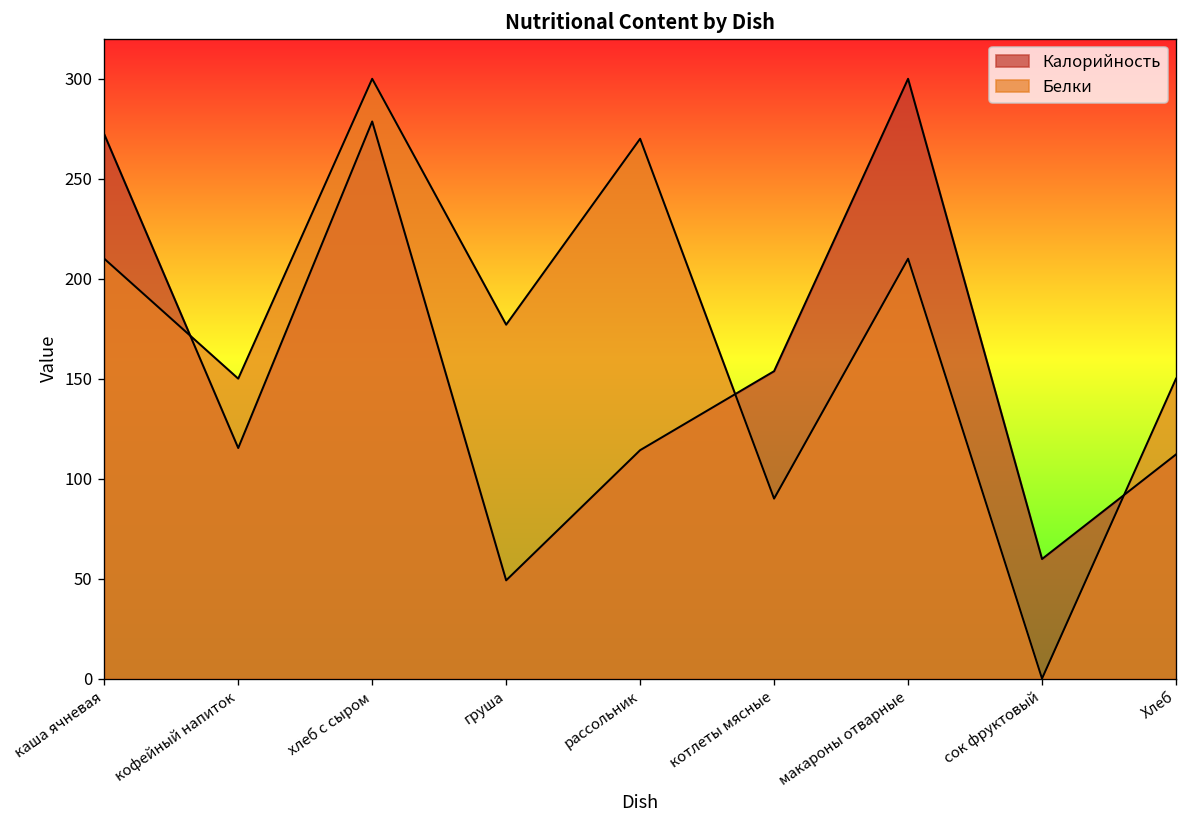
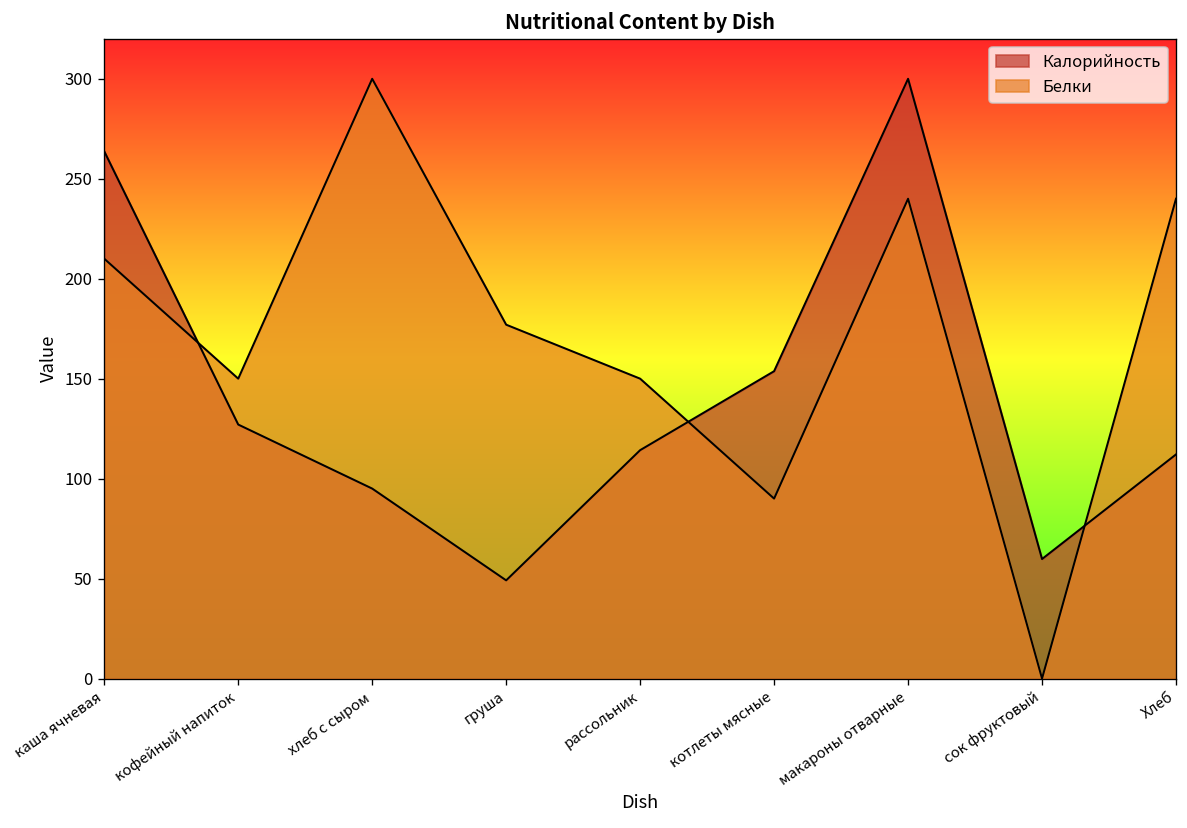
  {
    "Калорийность": {
-     "каша ячневая": 272,
-     "кофейный напиток": 115,
-     "хлеб с сыром": 279,
+     "каша ячневая": 264,
+     "кофейный напиток": 127,
+     "хлеб с сыром": 95,
      "груша": 49,
      "рассольник": 114,
      "котлеты мясные": 154,
      "макароны отварные": 300,
      "сок фруктовый": 60,
      "Хлеб": 112
    },
    "Белки": {
      "каша ячневая": 210,
      "кофейный напиток": 150,
      "хлеб с сыром": 300,
      "груша": 177,
-     "рассольник": 270,
+     "рассольник": 150,
      "котлеты мясные": 90,
-     "макароны отварные": 210,
+     "макароны отварные": 240,
      "сок фруктовый": 0,
-     "Хлеб": 150
+     "Хлеб": 240
    }
  }
